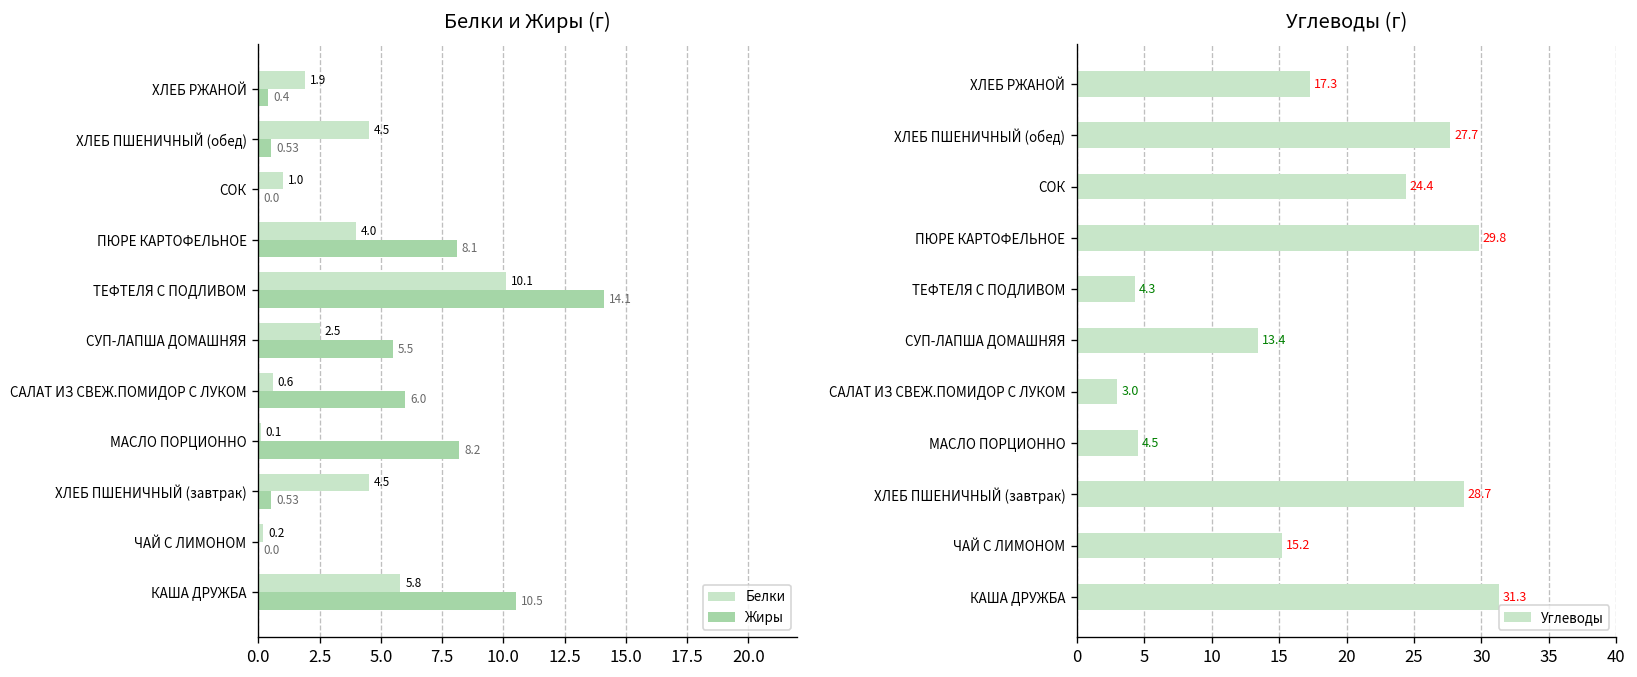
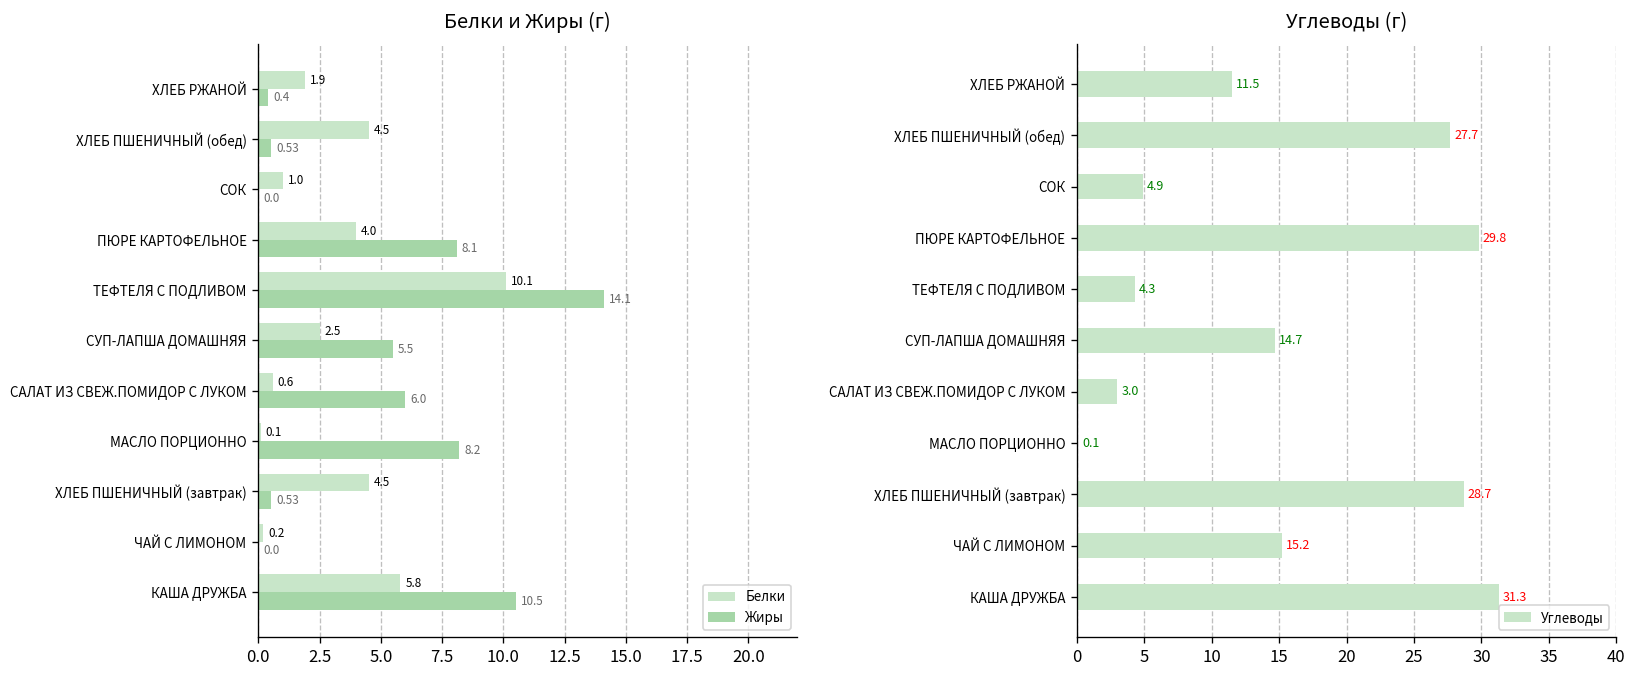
  {
    "Углеводы (г)": {
-     "ХЛЕБ РЖАНОЙ": 17.3,
+     "ХЛЕБ РЖАНОЙ": 11.5,
      "ХЛЕБ ПШЕНИЧНЫЙ (обед)": 27.7,
-     "СОК": 24.4,
+     "СОК": 4.9,
      "ПЮРЕ КАРТОФЕЛЬНОЕ": 29.8,
      "ТЕФТЕЛЯ С ПОДЛИВОМ": 4.3,
-     "СУП-ЛАПША ДОМАШНЯЯ": 13.4,
+     "СУП-ЛАПША ДОМАШНЯЯ": 14.7,
      "САЛАТ ИЗ СВЕЖ.ПОМИДОР С ЛУКОМ": 3.0,
-     "МАСЛО ПОРЦИОННО": 4.5,
+     "МАСЛО ПОРЦИОННО": 0.1,
      "ХЛЕБ ПШЕНИЧНЫЙ (завтрак)": 28.7,
      "ЧАЙ С ЛИМОНОМ": 15.2,
      "КАША ДРУЖБА": 31.3
    }
  }
